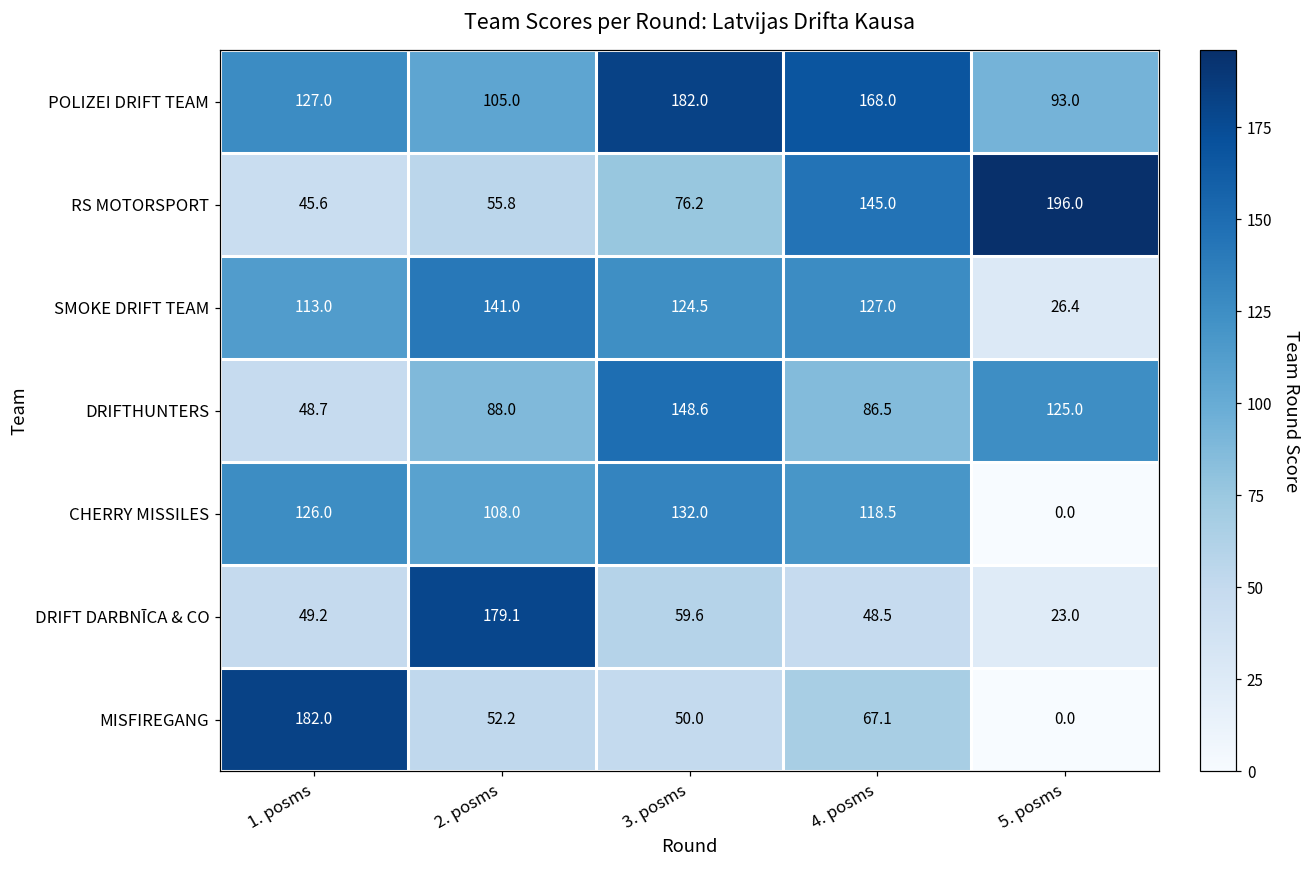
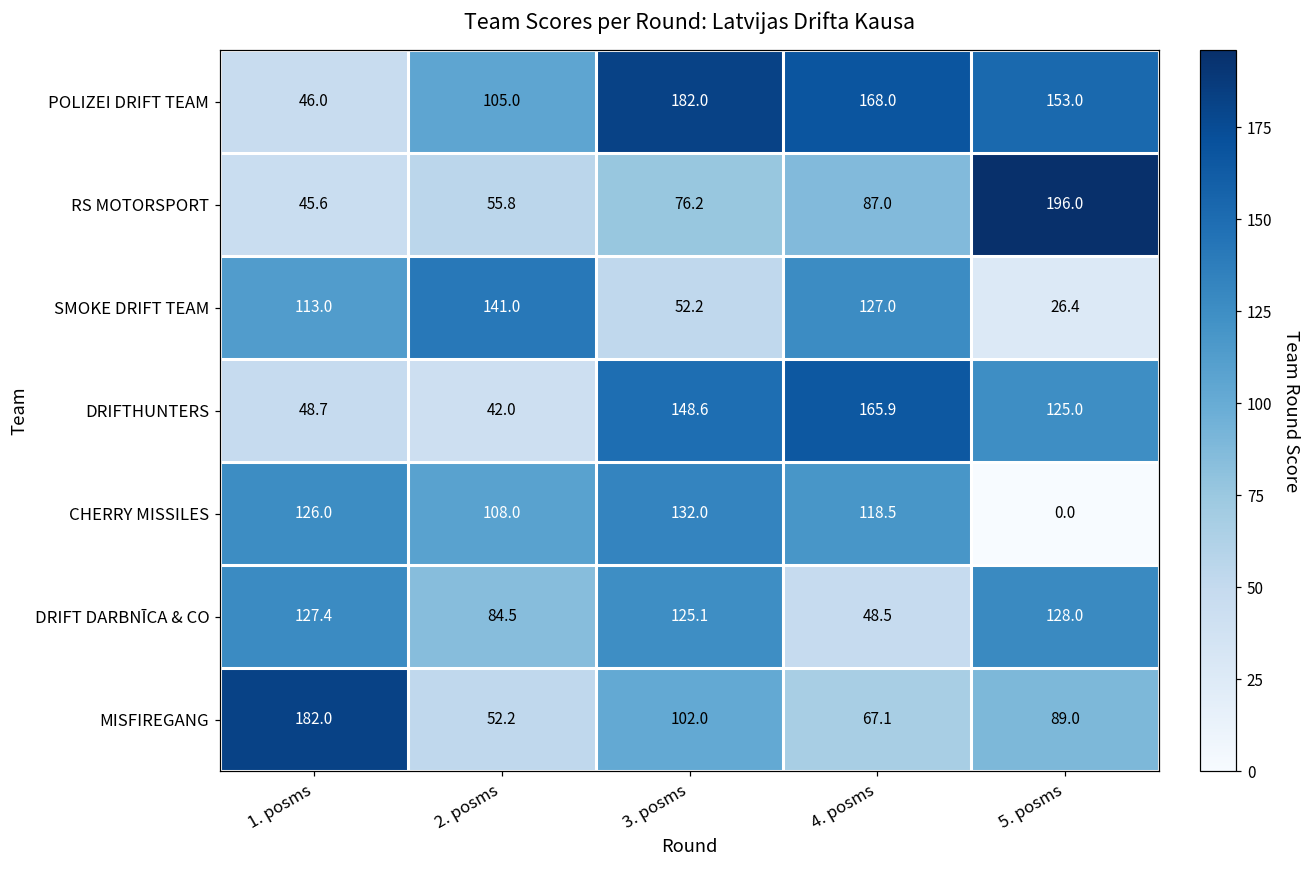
  {
    "POLIZEI DRIFT TEAM": {
-     "1. posms": 127.0,
+     "1. posms": 46.0,
      "2. posms": 105.0,
      "3. posms": 182.0,
      "4. posms": 168.0,
-     "5. posms": 93.0
+     "5. posms": 153.0
    },
    "RS MOTORSPORT": {
      "1. posms": 45.6,
      "2. posms": 55.8,
      "3. posms": 76.2,
-     "4. posms": 145.0,
+     "4. posms": 87.0,
      "5. posms": 196.0
    },
    "SMOKE DRIFT TEAM": {
      "1. posms": 113.0,
      "2. posms": 141.0,
-     "3. posms": 124.5,
+     "3. posms": 52.2,
      "4. posms": 127.0,
      "5. posms": 26.4
    },
    "DRIFTHUNTERS": {
      "1. posms": 48.7,
-     "2. posms": 88.0,
+     "2. posms": 42.0,
      "3. posms": 148.6,
-     "4. posms": 86.5,
+     "4. posms": 165.9,
      "5. posms": 125.0
    },
    "CHERRY MISSILES": {
      "1. posms": 126.0,
      "2. posms": 108.0,
      "3. posms": 132.0,
      "4. posms": 118.5,
      "5. posms": 0.0
    },
    "DRIFT DARBNĪCA & CO": {
-     "1. posms": 49.2,
-     "2. posms": 179.1,
-     "3. posms": 59.6,
+     "1. posms": 127.4,
+     "2. posms": 84.5,
+     "3. posms": 125.1,
      "4. posms": 48.5,
-     "5. posms": 23.0
+     "5. posms": 128.0
    },
    "MISFIREGANG": {
      "1. posms": 182.0,
      "2. posms": 52.2,
-     "3. posms": 50.0,
+     "3. posms": 102.0,
      "4. posms": 67.1,
-     "5. posms": 0.0
+     "5. posms": 89.0
    }
  }
